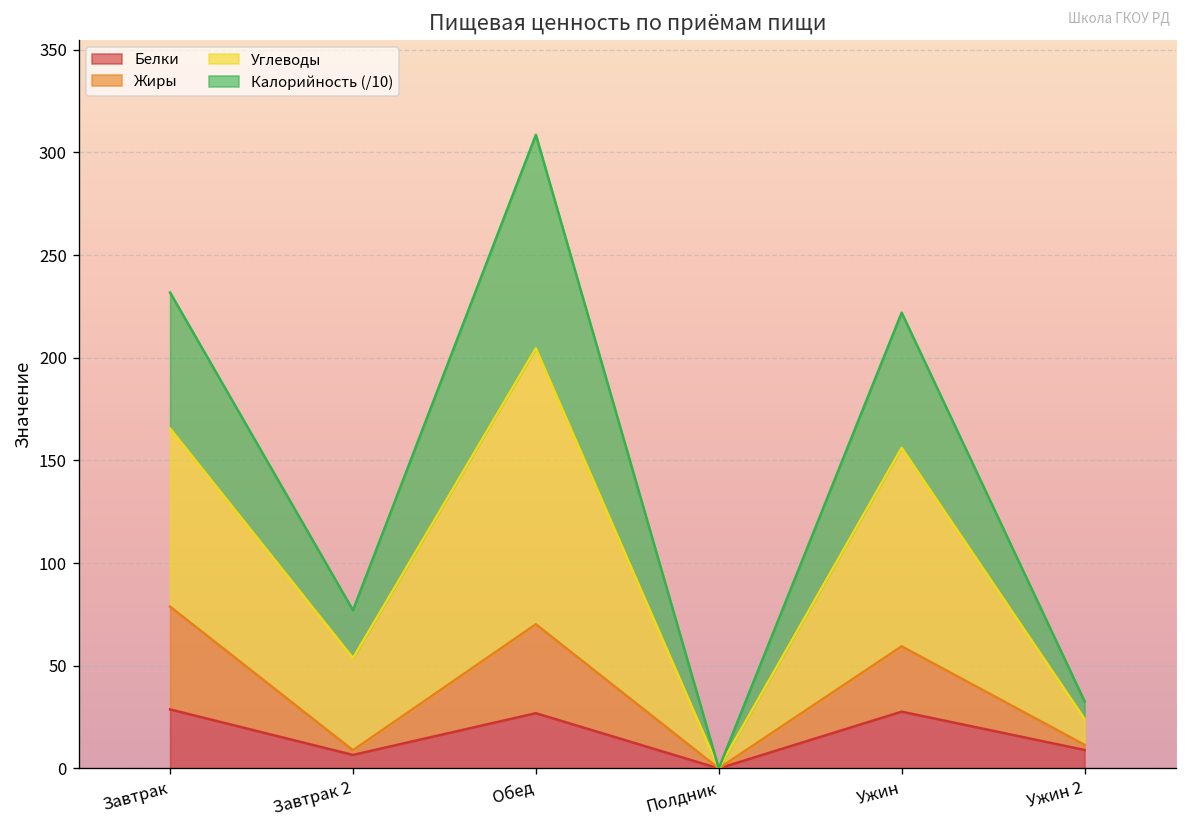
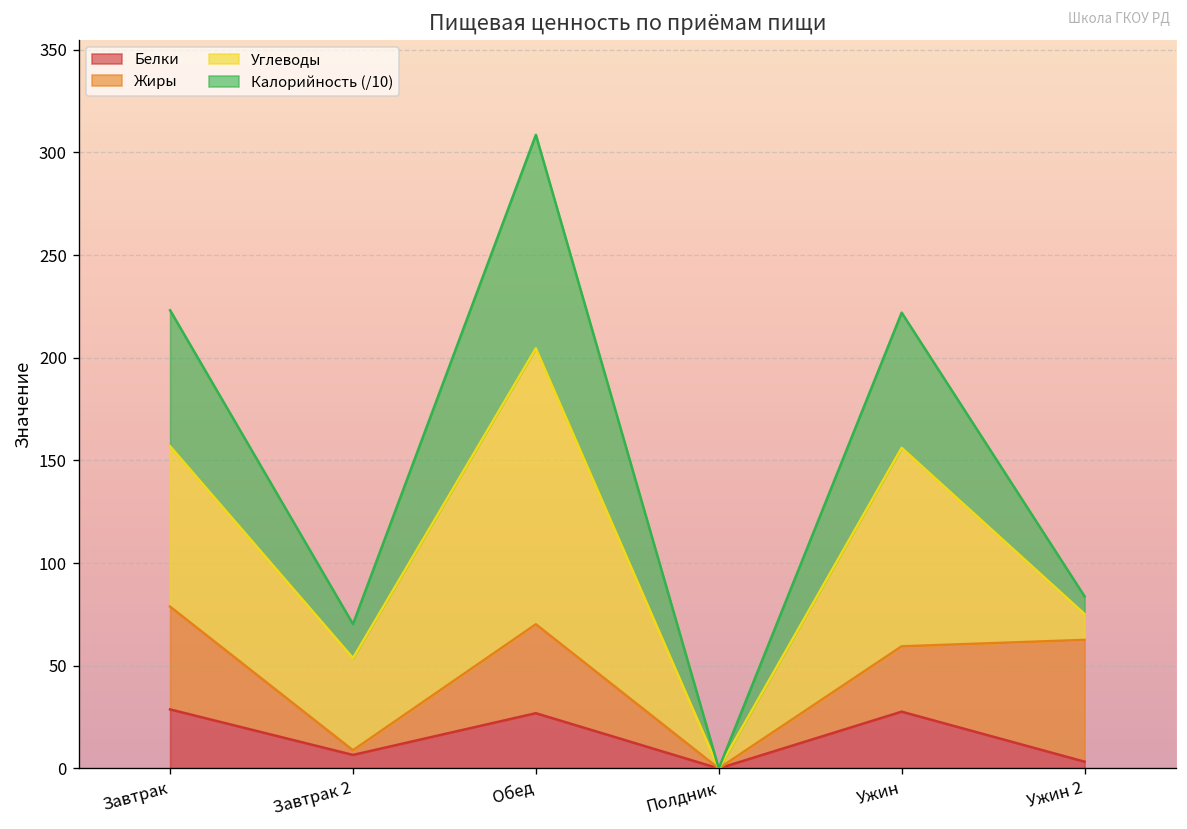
  {
    "Белки": {
      "Завтрак": 29,
      "Завтрак 2": 7,
      "Обед": 27,
      "Ужин": 28,
-     "Ужин 2": 9
+     "Ужин 2": 3
    },
    "Жиры": {
      "Завтрак": 50,
      "Завтрак 2": 2,
      "Обед": 43,
      "Ужин": 32,
-     "Ужин 2": 3
+     "Ужин 2": 59
    },
    "Углеводы": {
-     "Завтрак": 87,
+     "Завтрак": 78,
      "Завтрак 2": 45,
      "Обед": 134,
      "Ужин": 97,
      "Ужин 2": 13
    },
    "Калорийность (/10)": {
      "Завтрак": 66,
-     "Завтрак 2": 23,
+     "Завтрак 2": 17,
      "Обед": 104,
      "Ужин": 66,
      "Ужин 2": 9
    }
  }
